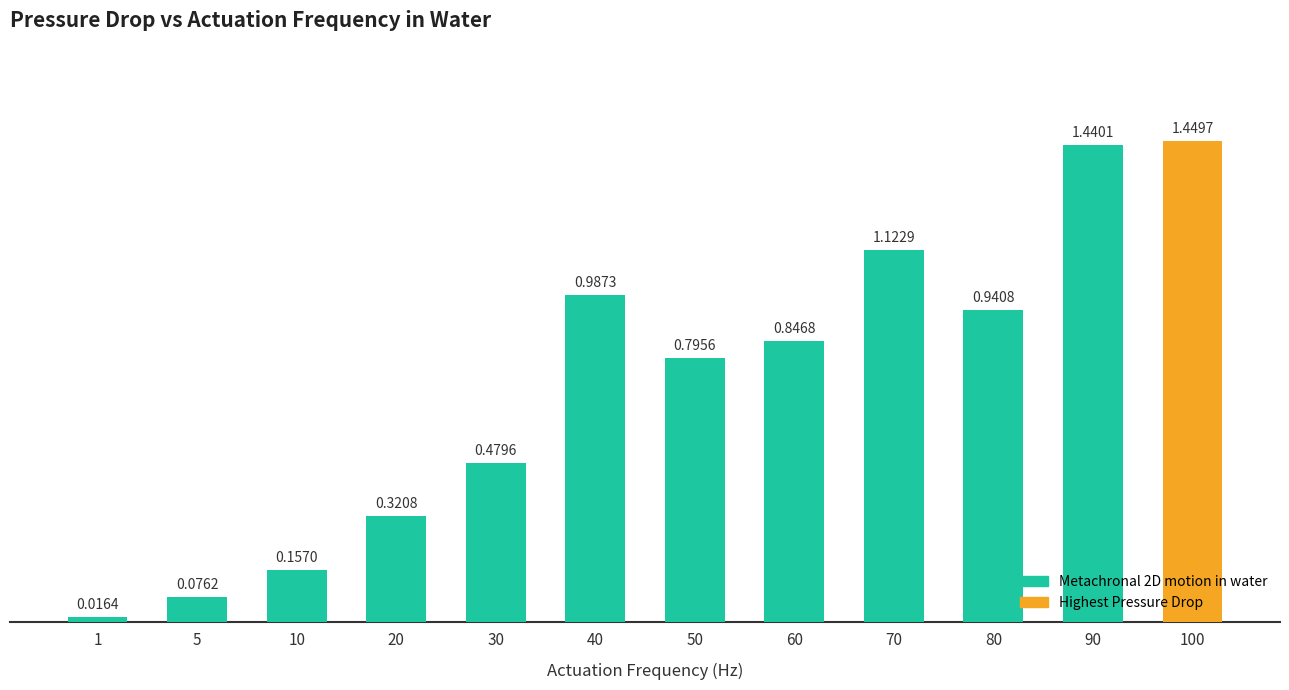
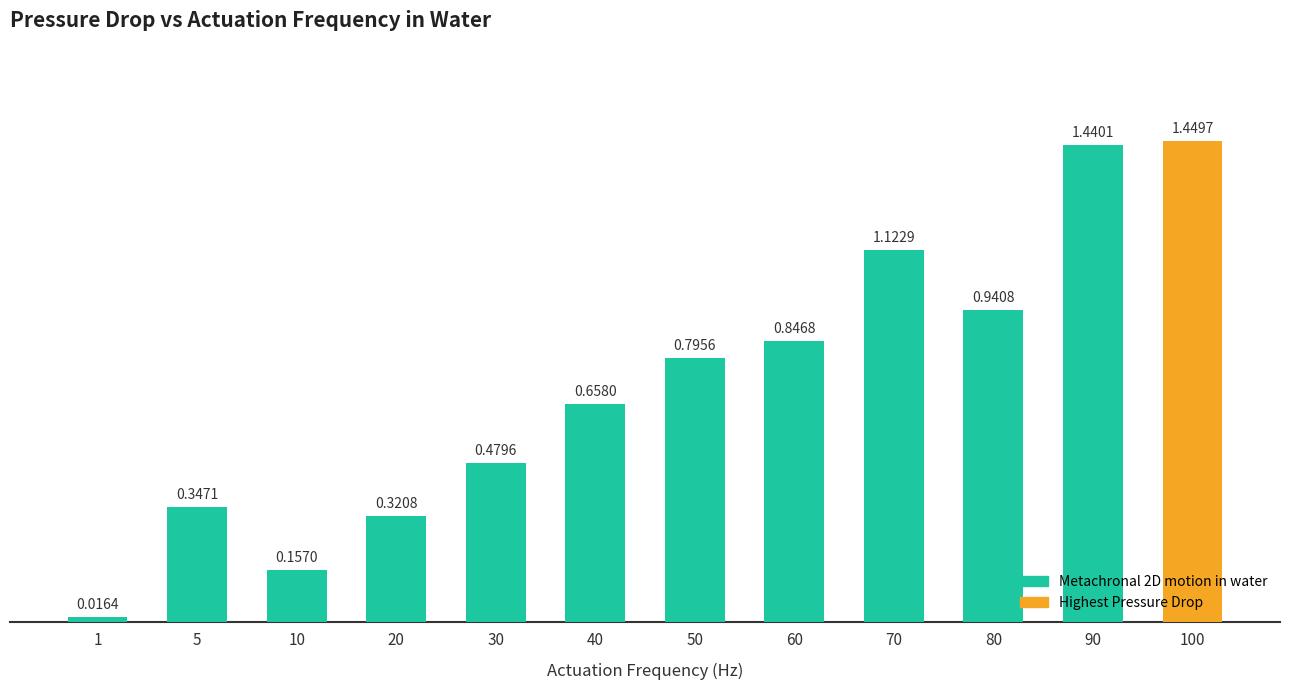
  {
    "1": 0.0164,
-   "5": 0.0762,
+   "5": 0.3471,
    "10": 0.1570,
    "20": 0.3208,
    "30": 0.4796,
-   "40": 0.9873,
+   "40": 0.6580,
    "50": 0.7956,
    "60": 0.8468,
    "70": 1.1229,
    "80": 0.9408,
    "90": 1.4401,
    "100": 1.4497
  }
